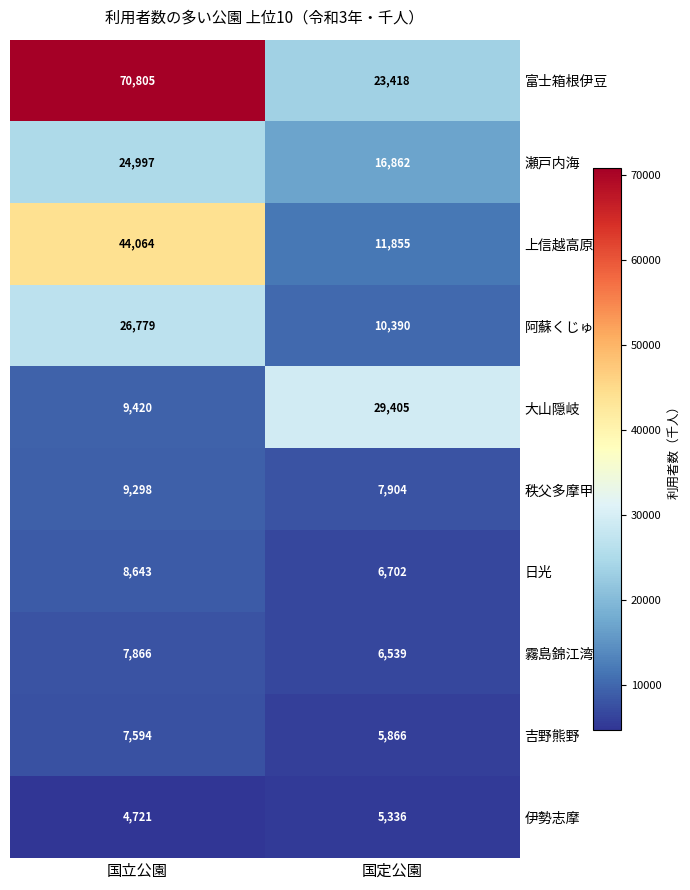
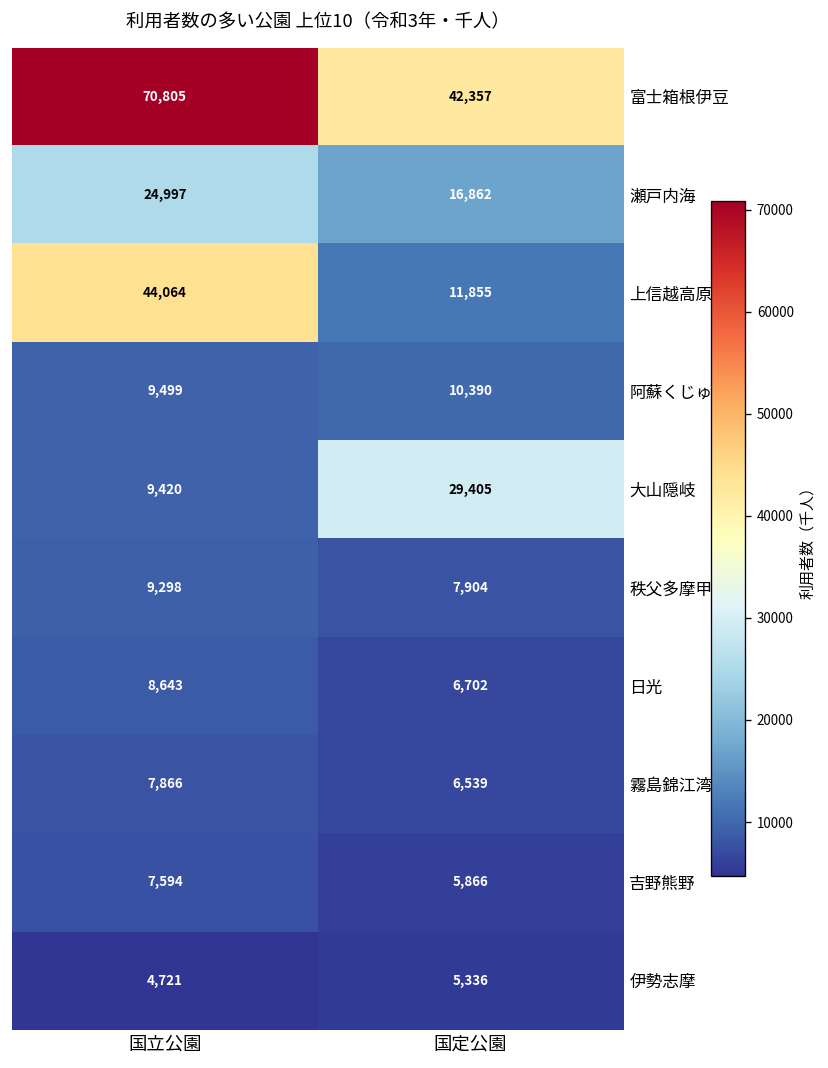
  {
    "富士箱根伊豆": {
      "国立公園": "70,805",
-     "国定公園": "23,418"
+     "国定公園": "42,357"
    },
    "瀬戸内海": {
      "国立公園": "24,997",
      "国定公園": "16,862"
    },
    "上信越高原": {
      "国立公園": "44,064",
      "国定公園": "11,855"
    },
    "阿蘇くじゅう": {
-     "国立公園": "26,779",
+     "国立公園": "9,499",
      "国定公園": "10,390"
    },
    "大山隠岐": {
      "国立公園": "9,420",
      "国定公園": "29,405"
    },
    "秩父多摩甲斐": {
      "国立公園": "9,298",
      "国定公園": "7,904"
    },
    "日光": {
      "国立公園": "8,643",
      "国定公園": "6,702"
    },
    "霧島錦江湾": {
      "国立公園": "7,866",
      "国定公園": "6,539"
    },
    "吉野熊野": {
      "国立公園": "7,594",
      "国定公園": "5,866"
    },
    "伊勢志摩": {
      "国立公園": "4,721",
      "国定公園": "5,336"
    }
  }
